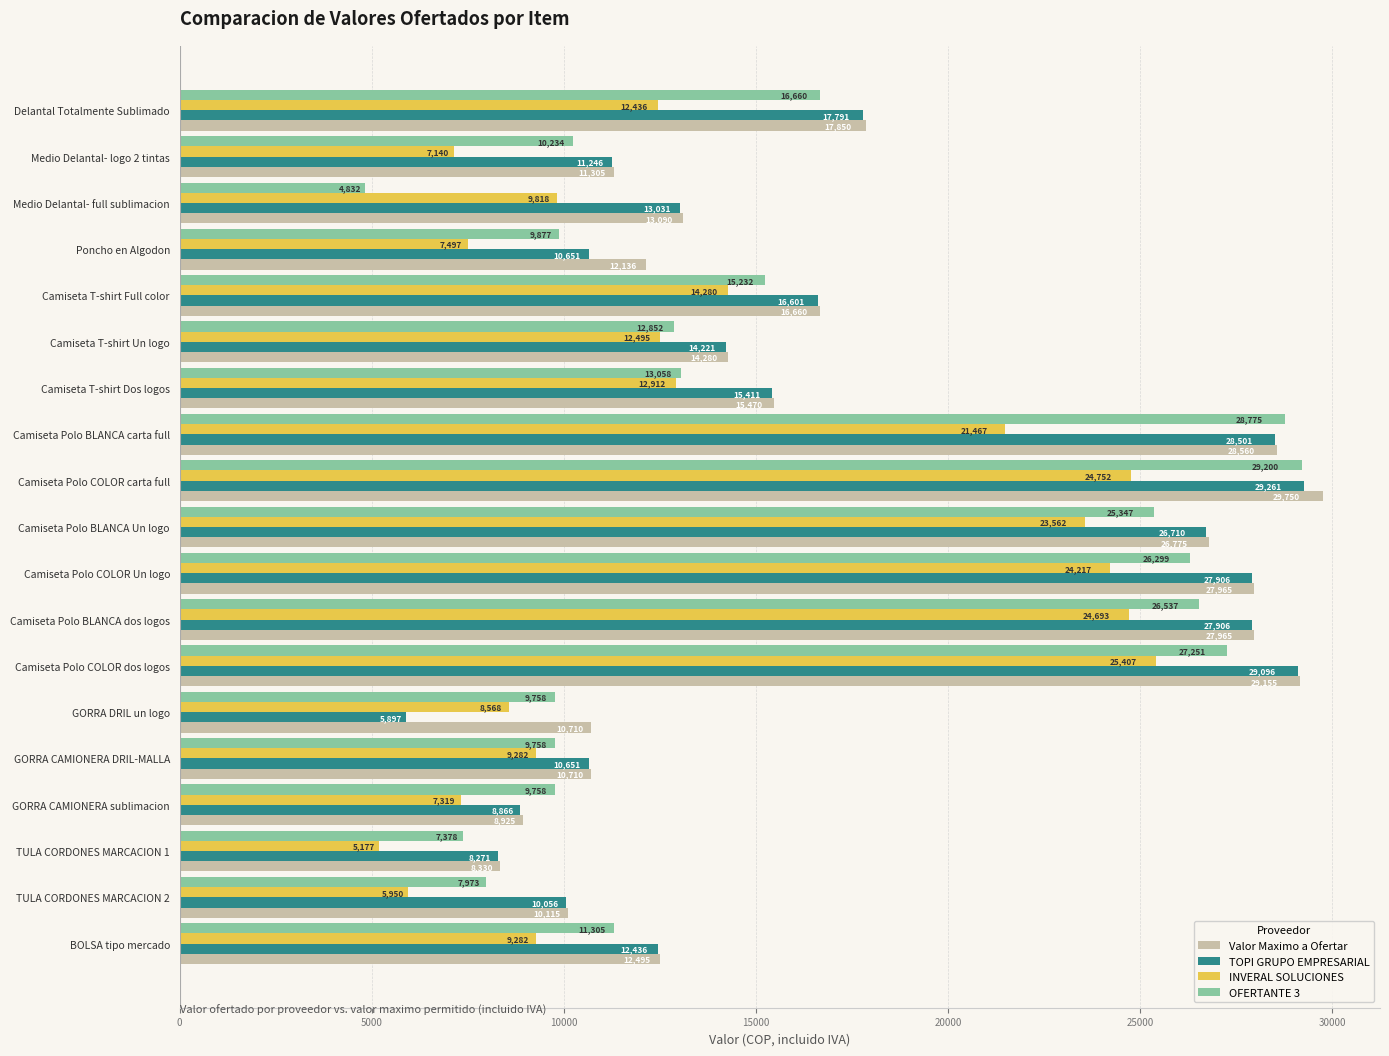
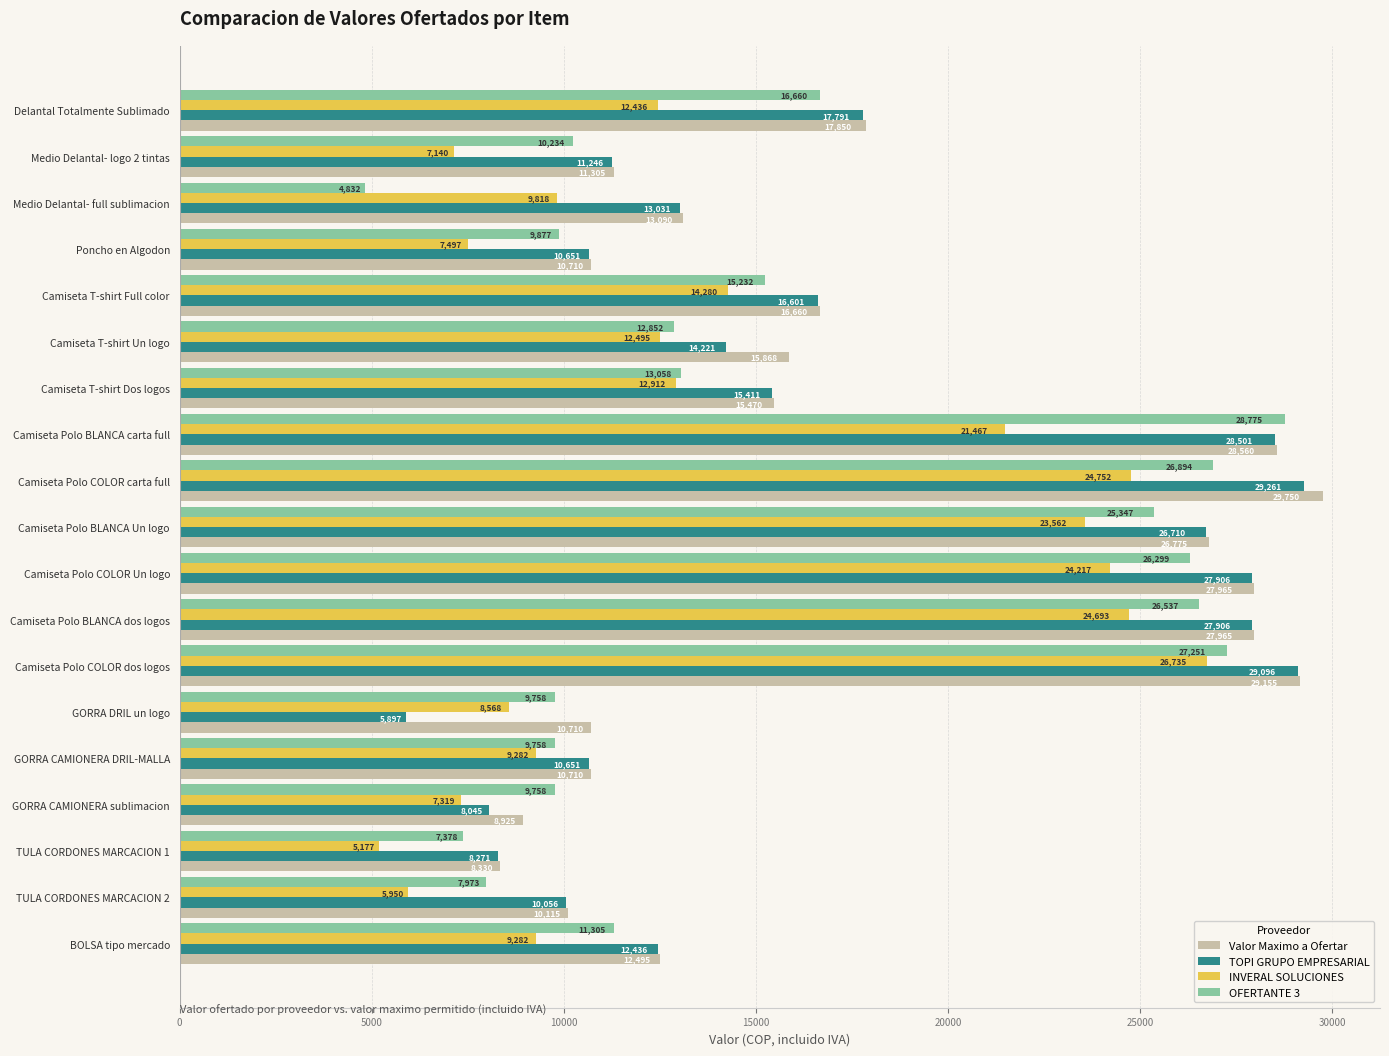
  {
    "Valor Maximo a Ofertar": {
      "Delantal Totalmente Sublimado": "17,850",
      "Medio Delantal- logo 2 tintas": "11,305",
      "Medio Delantal- full sublimacion": "13,090",
-     "Poncho en Algodon": "12,136",
+     "Poncho en Algodon": "10,710",
      "Camiseta T-shirt Full color": "16,660",
-     "Camiseta T-shirt Un logo": "14,280",
+     "Camiseta T-shirt Un logo": "15,868",
      "Camiseta T-shirt Dos logos": "15,470",
      "Camiseta Polo BLANCA carta full": "28,560",
      "Camiseta Polo COLOR carta full": "29,750",
      "Camiseta Polo BLANCA Un logo": "26,775",
      "Camiseta Polo COLOR Un logo": "27,965",
      "Camiseta Polo BLANCA dos logos": "27,965",
      "Camiseta Polo COLOR dos logos": "29,155",
      "GORRA DRIL un logo": "10,710",
      "GORRA CAMIONERA DRIL-MALLA": "10,710",
      "GORRA CAMIONERA sublimacion": "8,925",
      "TULA CORDONES MARCACION 1": "8,330",
      "TULA CORDONES MARCACION 2": "10,115",
      "BOLSA tipo mercado": "12,495"
    },
    "TOPI GRUPO EMPRESARIAL": {
      "Delantal Totalmente Sublimado": "17,791",
      "Medio Delantal- logo 2 tintas": "11,246",
      "Medio Delantal- full sublimacion": "13,031",
      "Poncho en Algodon": "10,651",
      "Camiseta T-shirt Full color": "16,601",
      "Camiseta T-shirt Un logo": "14,221",
      "Camiseta T-shirt Dos logos": "15,411",
      "Camiseta Polo BLANCA carta full": "28,501",
      "Camiseta Polo COLOR carta full": "29,261",
      "Camiseta Polo BLANCA Un logo": "26,710",
      "Camiseta Polo COLOR Un logo": "27,906",
      "Camiseta Polo BLANCA dos logos": "27,906",
      "Camiseta Polo COLOR dos logos": "29,096",
      "GORRA DRIL un logo": "5,897",
      "GORRA CAMIONERA DRIL-MALLA": "10,651",
-     "GORRA CAMIONERA sublimacion": "8,866",
+     "GORRA CAMIONERA sublimacion": "8,045",
      "TULA CORDONES MARCACION 1": "8,271",
      "TULA CORDONES MARCACION 2": "10,056",
      "BOLSA tipo mercado": "12,436"
    },
    "INVERAL SOLUCIONES": {
      "Delantal Totalmente Sublimado": "12,436",
      "Medio Delantal- logo 2 tintas": "7,140",
      "Medio Delantal- full sublimacion": "9,818",
      "Poncho en Algodon": "7,497",
      "Camiseta T-shirt Full color": "14,280",
      "Camiseta T-shirt Un logo": "12,495",
      "Camiseta T-shirt Dos logos": "12,912",
      "Camiseta Polo BLANCA carta full": "21,467",
      "Camiseta Polo COLOR carta full": "24,752",
      "Camiseta Polo BLANCA Un logo": "23,562",
      "Camiseta Polo COLOR Un logo": "24,217",
      "Camiseta Polo BLANCA dos logos": "24,693",
-     "Camiseta Polo COLOR dos logos": "25,407",
+     "Camiseta Polo COLOR dos logos": "26,735",
      "GORRA DRIL un logo": "8,568",
      "GORRA CAMIONERA DRIL-MALLA": "9,282",
      "GORRA CAMIONERA sublimacion": "7,319",
      "TULA CORDONES MARCACION 1": "5,177",
      "TULA CORDONES MARCACION 2": "5,950",
      "BOLSA tipo mercado": "9,282"
    },
    "OFERTANTE 3": {
      "Delantal Totalmente Sublimado": "16,660",
      "Medio Delantal- logo 2 tintas": "10,234",
      "Medio Delantal- full sublimacion": "4,832",
      "Poncho en Algodon": "9,877",
      "Camiseta T-shirt Full color": "15,232",
      "Camiseta T-shirt Un logo": "12,852",
      "Camiseta T-shirt Dos logos": "13,058",
      "Camiseta Polo BLANCA carta full": "28,775",
-     "Camiseta Polo COLOR carta full": "29,200",
+     "Camiseta Polo COLOR carta full": "26,894",
      "Camiseta Polo BLANCA Un logo": "25,347",
      "Camiseta Polo COLOR Un logo": "26,299",
      "Camiseta Polo BLANCA dos logos": "26,537",
      "Camiseta Polo COLOR dos logos": "27,251",
      "GORRA DRIL un logo": "9,758",
      "GORRA CAMIONERA DRIL-MALLA": "9,758",
      "GORRA CAMIONERA sublimacion": "9,758",
      "TULA CORDONES MARCACION 1": "7,378",
      "TULA CORDONES MARCACION 2": "7,973",
      "BOLSA tipo mercado": "11,305"
    }
  }
